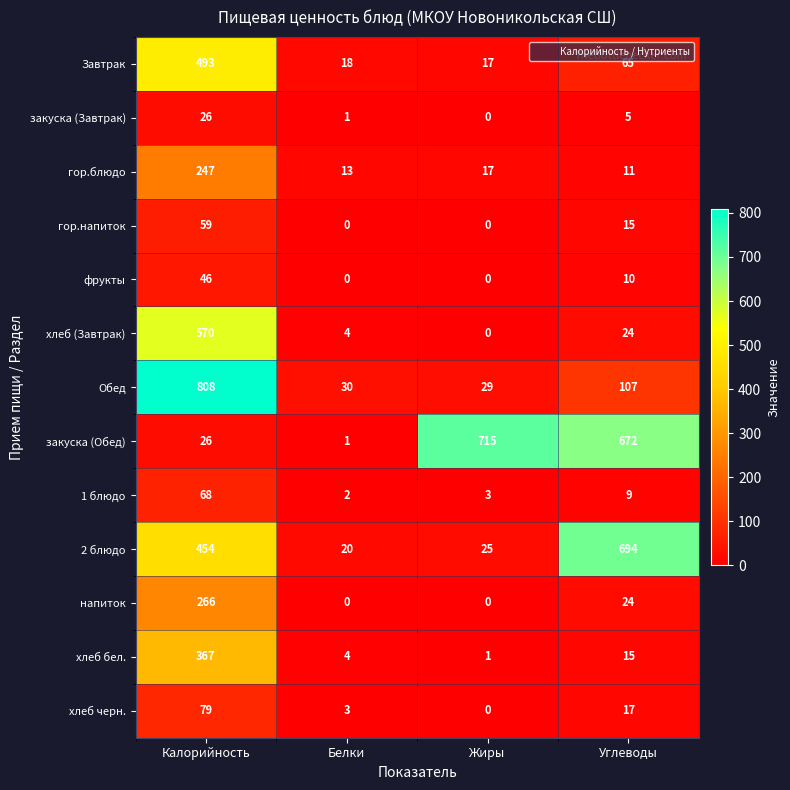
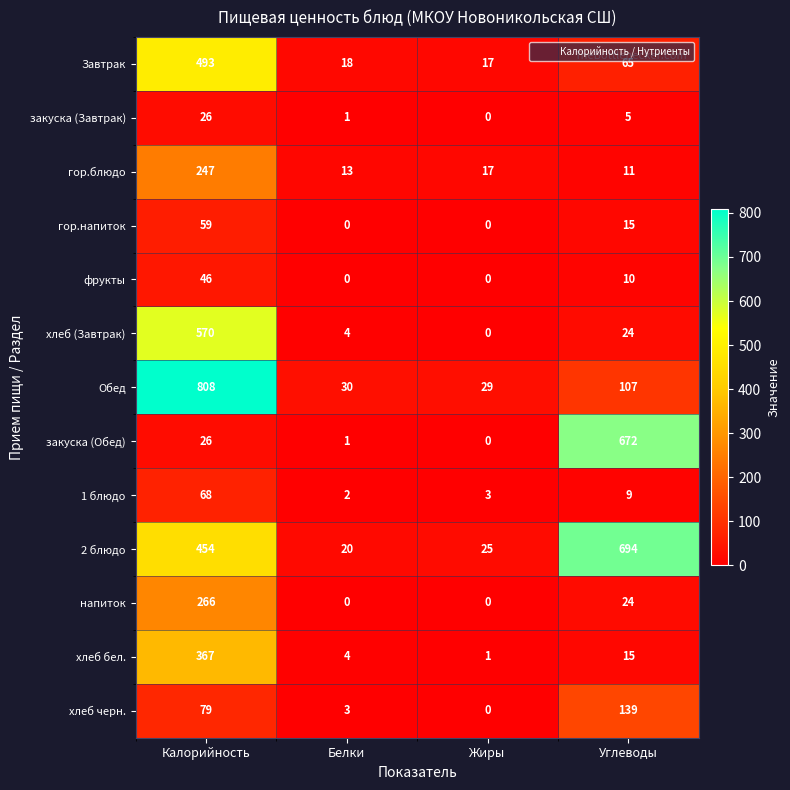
  {
    "Завтрак": {
      "Калорийность": 493,
      "Белки": 18,
      "Жиры": 17
    },
    "закуска (Завтрак)": {
      "Калорийность": 26,
      "Белки": 1,
      "Жиры": 0,
      "Углеводы": 5
    },
    "гор.блюдо": {
      "Калорийность": 247,
      "Белки": 13,
      "Жиры": 17,
      "Углеводы": 11
    },
    "гор.напиток": {
      "Калорийность": 59,
      "Белки": 0,
      "Жиры": 0,
      "Углеводы": 15
    },
    "фрукты": {
      "Калорийность": 46,
      "Белки": 0,
      "Жиры": 0,
      "Углеводы": 10
    },
    "хлеб (Завтрак)": {
      "Калорийность": 570,
      "Белки": 4,
      "Жиры": 0,
      "Углеводы": 24
    },
    "Обед": {
      "Калорийность": 808,
      "Белки": 30,
      "Жиры": 29,
      "Углеводы": 107
    },
    "закуска (Обед)": {
      "Калорийность": 26,
      "Белки": 1,
-     "Жиры": 715,
+     "Жиры": 0,
      "Углеводы": 672
    },
    "1 блюдо": {
      "Калорийность": 68,
      "Белки": 2,
      "Жиры": 3,
      "Углеводы": 9
    },
    "2 блюдо": {
      "Калорийность": 454,
      "Белки": 20,
      "Жиры": 25,
      "Углеводы": 694
    },
    "напиток": {
      "Калорийность": 266,
      "Белки": 0,
      "Жиры": 0,
      "Углеводы": 24
    },
    "хлеб бел.": {
      "Калорийность": 367,
      "Белки": 4,
      "Жиры": 1,
      "Углеводы": 15
    },
    "хлеб черн.": {
      "Калорийность": 79,
      "Белки": 3,
      "Жиры": 0,
-     "Углеводы": 17
+     "Углеводы": 139
    }
  }
